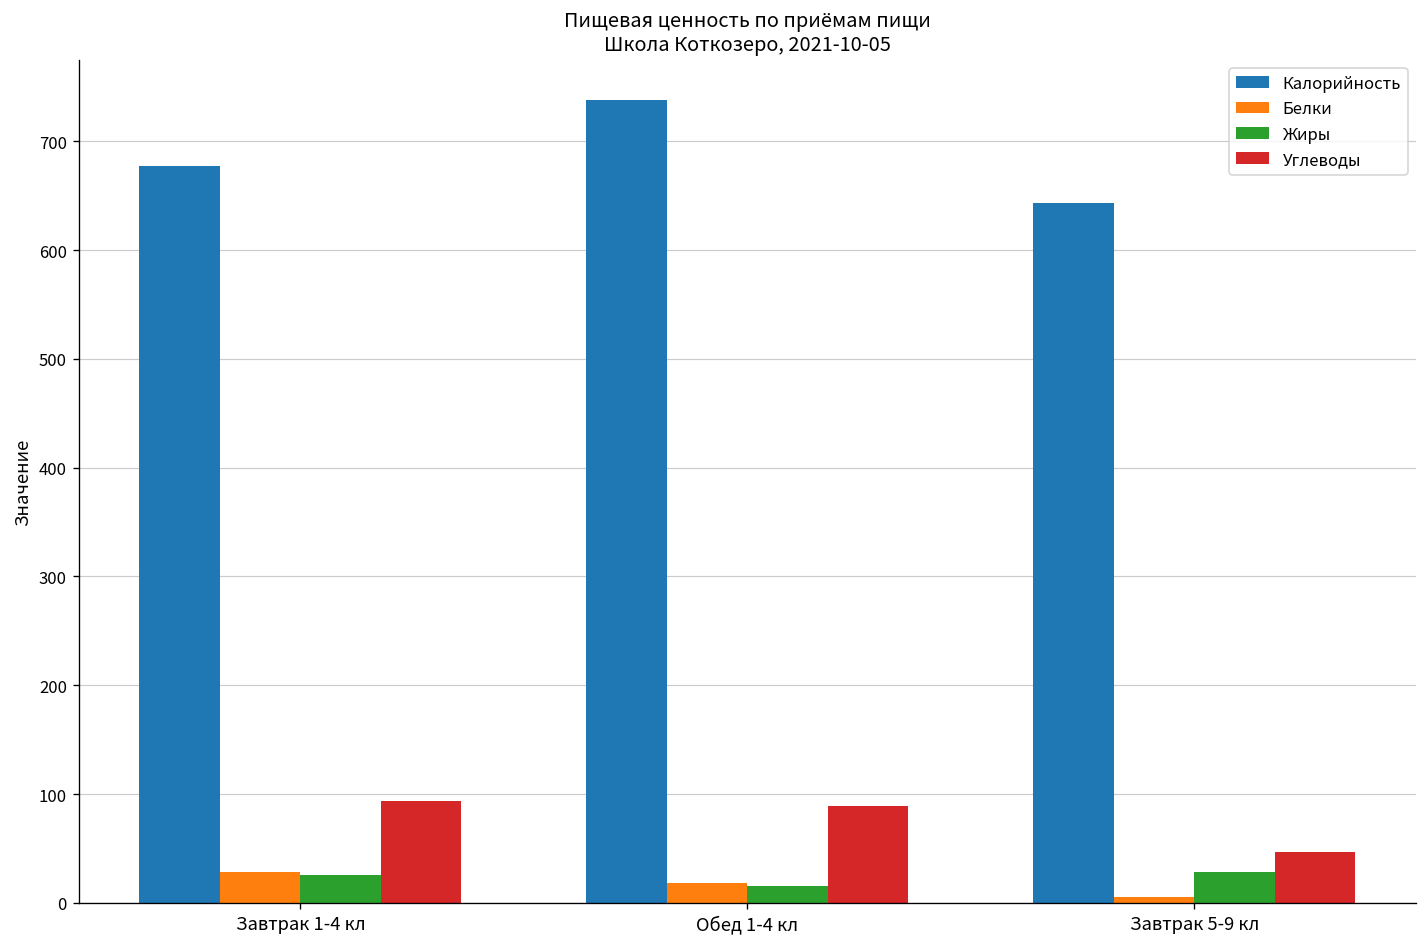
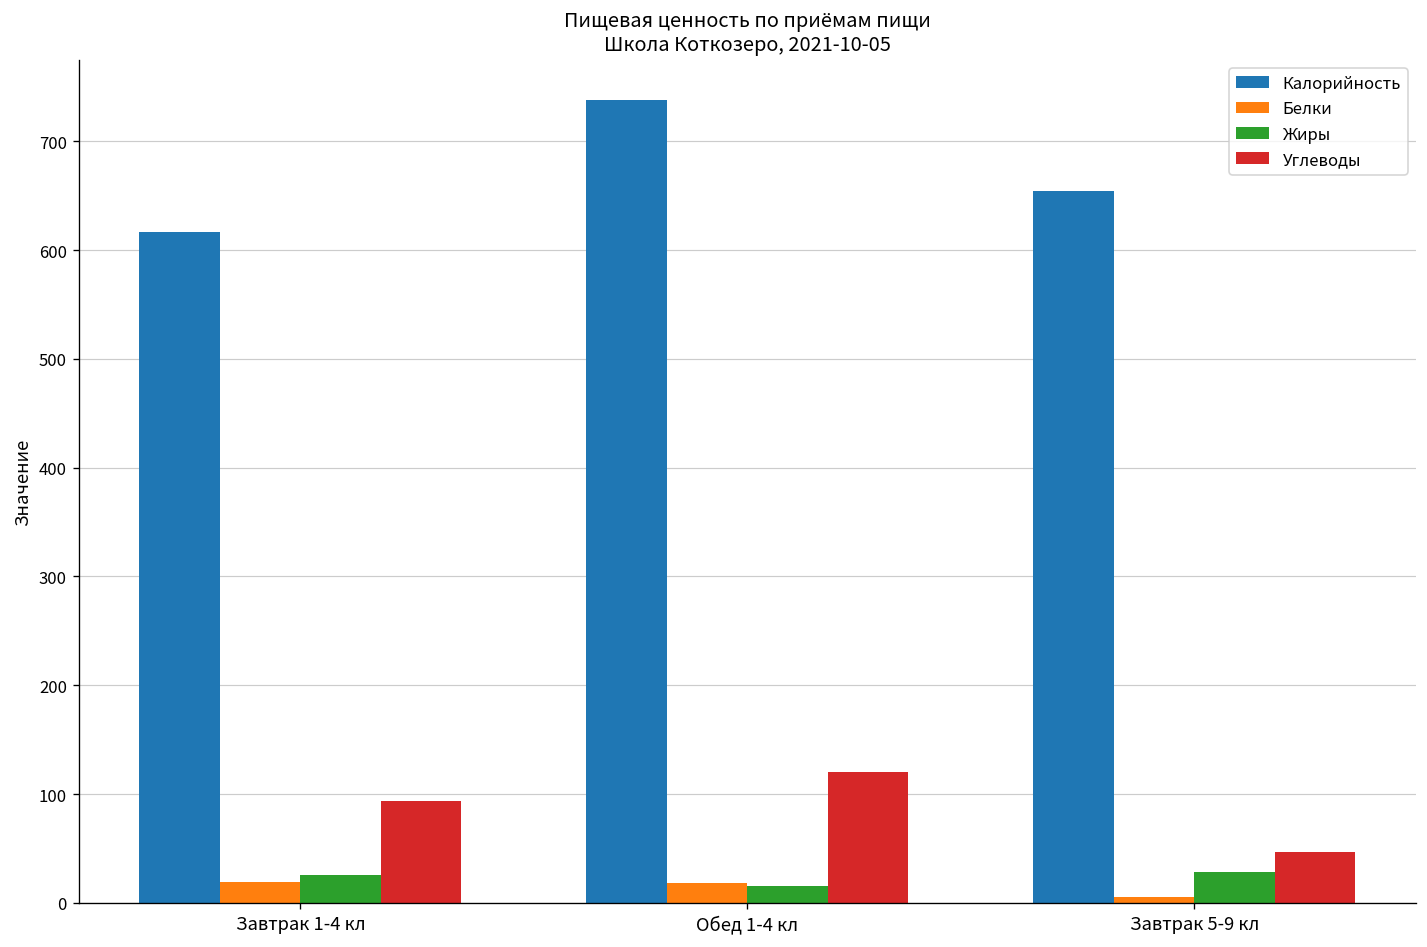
  {
    "Калорийность": {
-     "Завтрак 1-4 кл": 680,
+     "Завтрак 1-4 кл": 620,
      "Обед 1-4 кл": 740,
-     "Завтрак 5-9 кл": 640
+     "Завтрак 5-9 кл": 650
    },
    "Белки": {
-     "Завтрак 1-4 кл": 30,
+     "Завтрак 1-4 кл": 20,
      "Обед 1-4 кл": 20,
      "Завтрак 5-9 кл": 10
    },
    "Жиры": {
      "Завтрак 1-4 кл": 30,
      "Обед 1-4 кл": 20,
      "Завтрак 5-9 кл": 30
    },
    "Углеводы": {
      "Завтрак 1-4 кл": 90,
-     "Обед 1-4 кл": 90,
+     "Обед 1-4 кл": 120,
      "Завтрак 5-9 кл": 50
    }
  }
